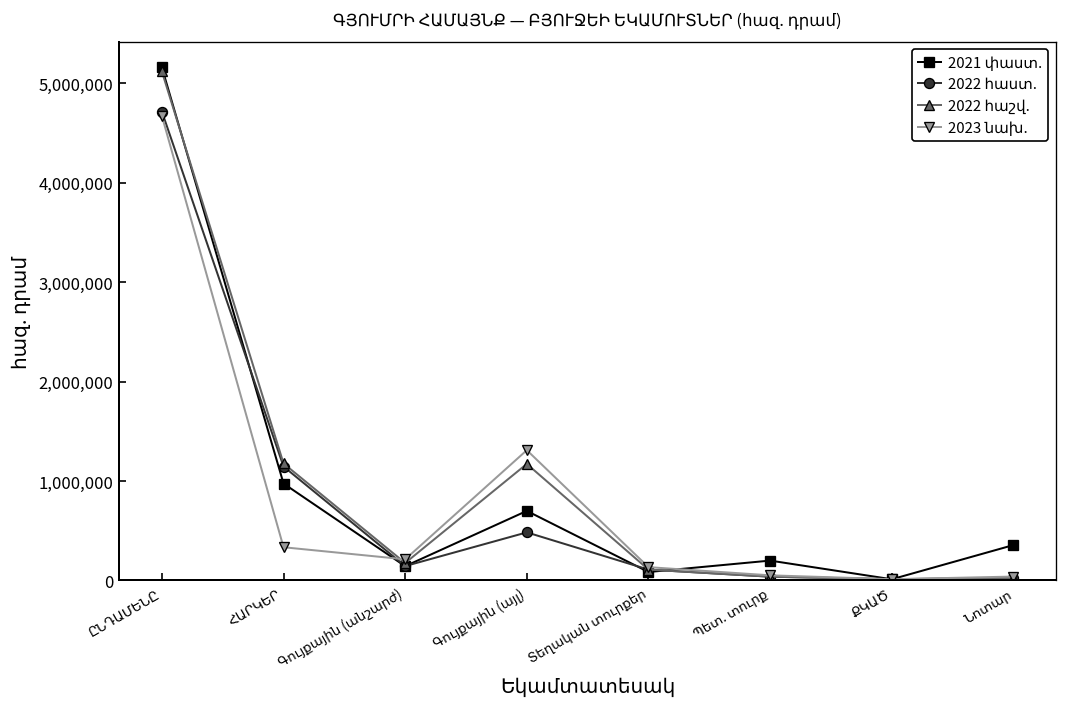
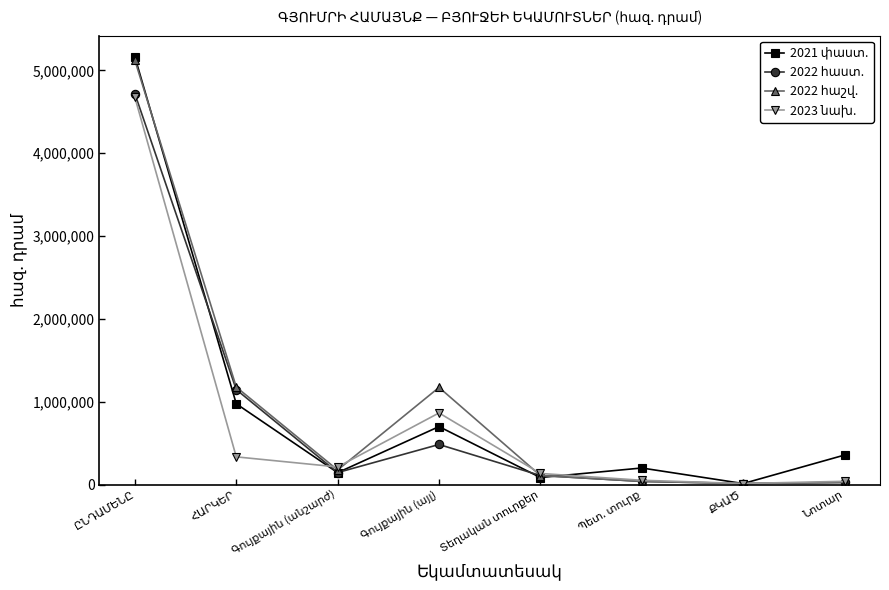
  {
    "2021 փաստ.": {
      "ԸՆԴԱՄԵՆԸ": "5,200,000",
      "ՀԱՐԿԵՐ": "1,000,000",
      "Գույքային (այլ)": "700,000",
      "Պետ. տուրք": "200,000",
      "Նոտար": "400,000"
    },
    "2022 հաստ.": {
      "ԸՆԴԱՄԵՆԸ": "4,700,000",
      "Գույքային (այլ)": "500,000"
    },
    "2022 հաշվ.": {
      "ԸՆԴԱՄԵՆԸ": "5,100,000",
      "Գույքային (անշարժ)": "200,000",
      "Գույքային (այլ)": "1,200,000"
    },
    "2023 նախ.": {
      "ԸՆԴԱՄԵՆԸ": "4,700,000",
      "ՀԱՐԿԵՐ": "300,000",
      "Գույքային (անշարժ)": "200,000",
-     "Գույքային (այլ)": "1,300,000"
+     "Գույքային (այլ)": "900,000"
    }
  }
